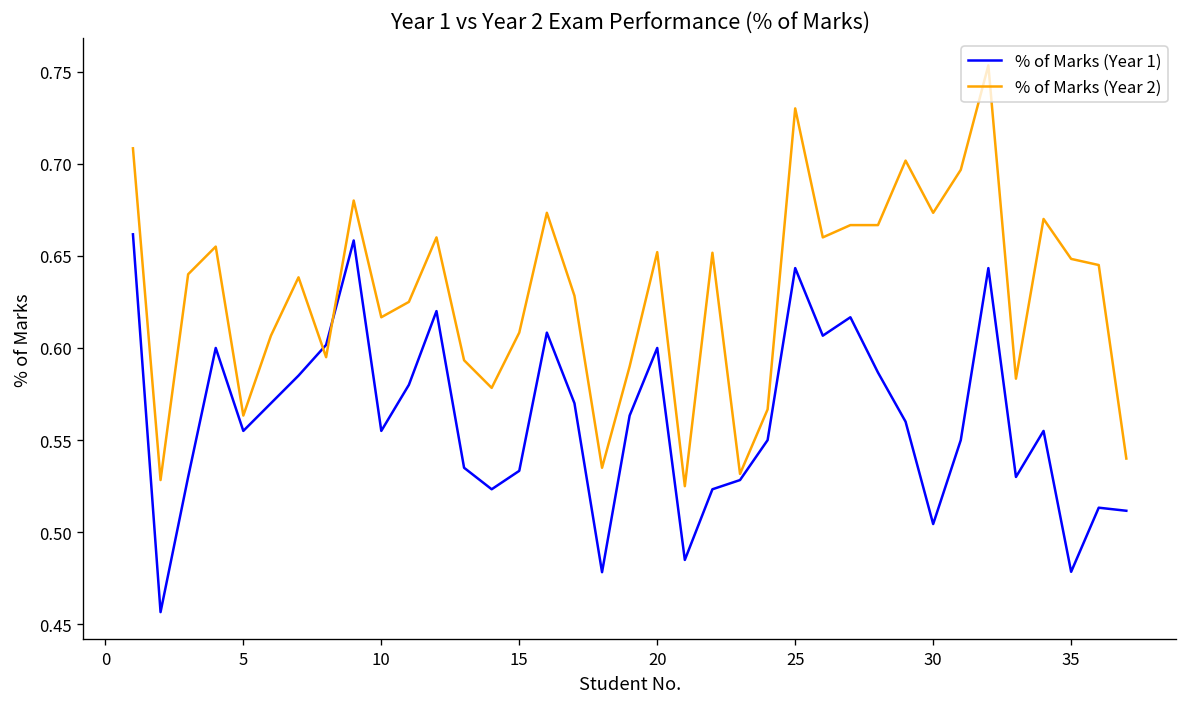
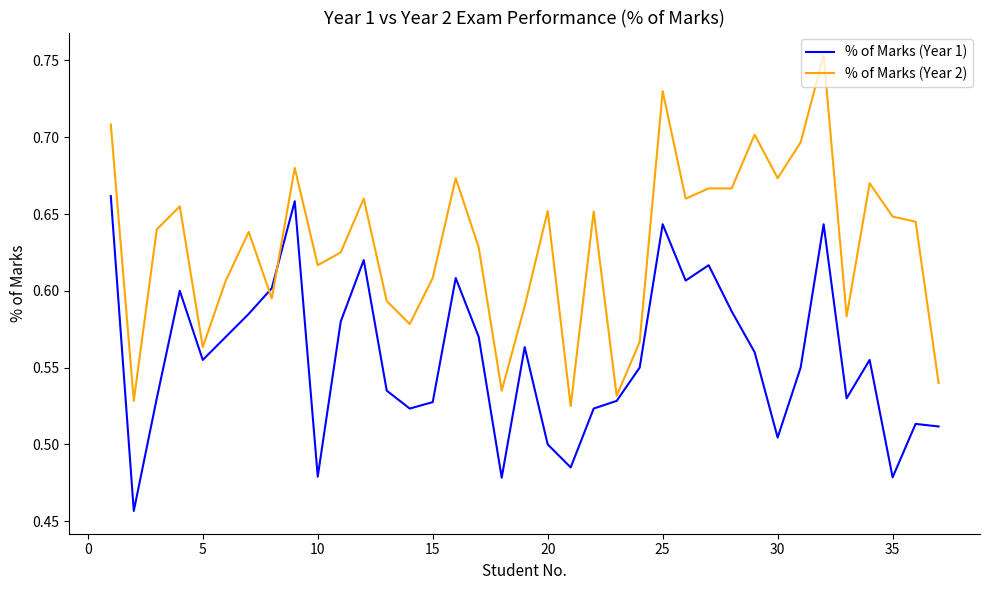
  {
    "% of Marks (Year 1)": {
      "5": 0.555,
-     "10": 0.555,
-     "15": 0.533,
-     "20": 0.6,
+     "10": 0.479,
+     "15": 0.528,
+     "20": 0.5,
      "25": 0.643,
      "30": 0.504,
      "35": 0.479
    },
    "% of Marks (Year 2)": {
      "5": 0.563,
      "10": 0.617,
      "15": 0.608,
      "20": 0.652,
      "25": 0.730,
      "30": 0.673,
      "35": 0.648
    }
  }
